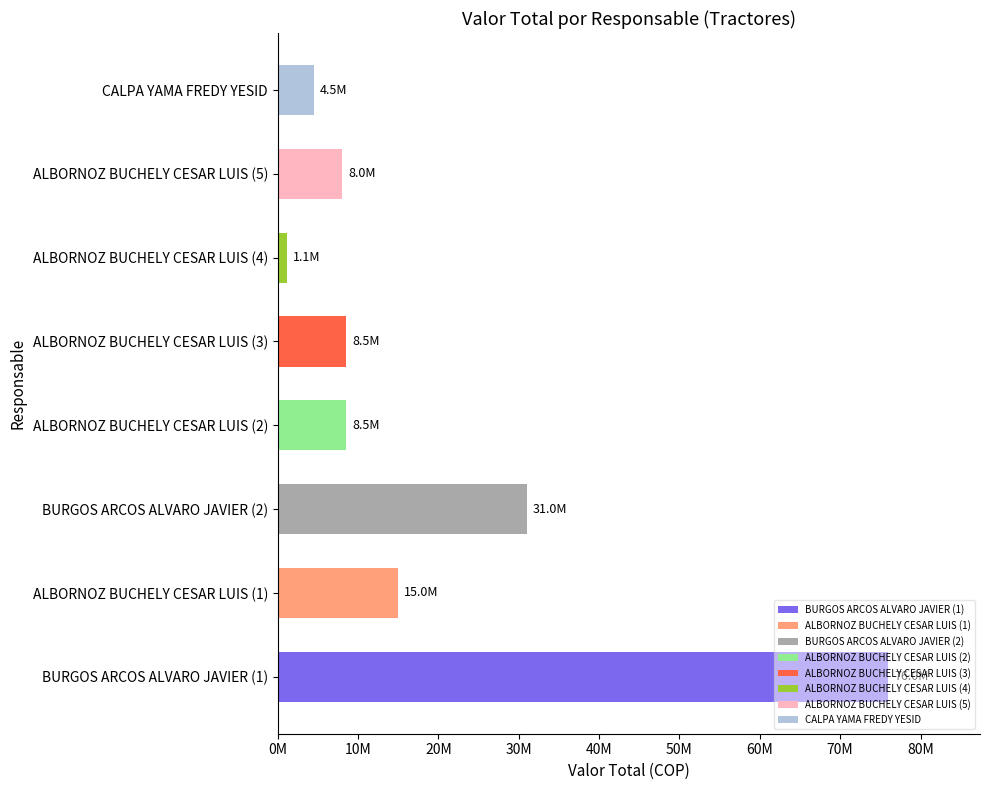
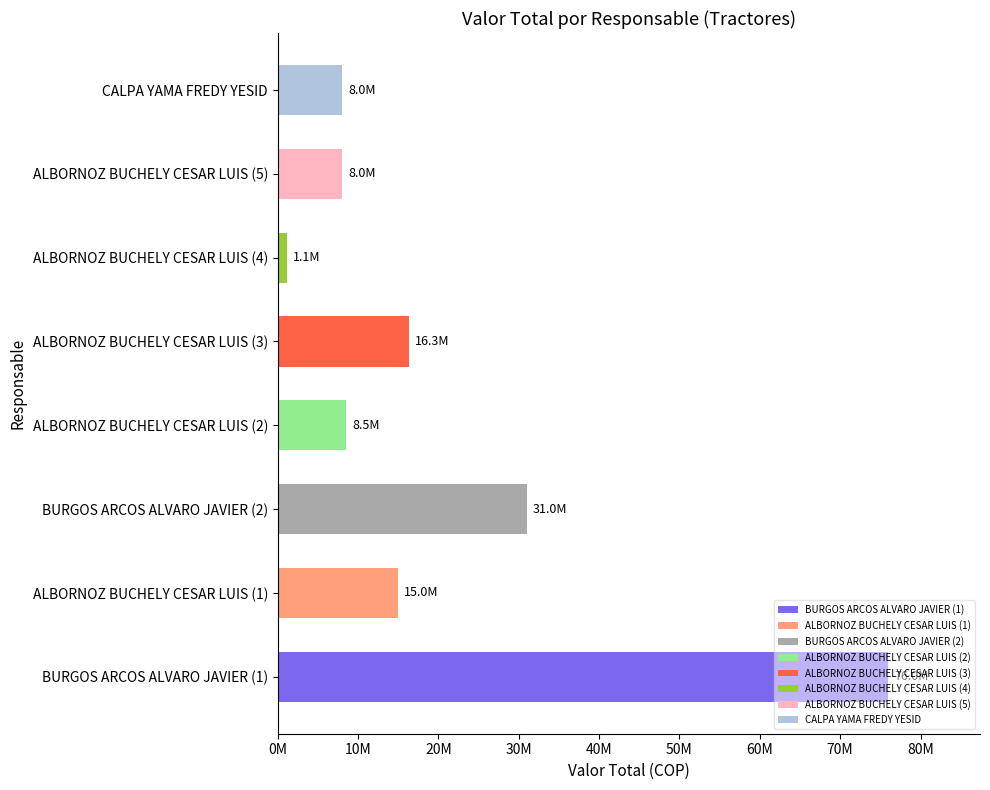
  {
-   "CALPA YAMA FREDY YESID": "4.5M",
+   "CALPA YAMA FREDY YESID": "8.0M",
    "ALBORNOZ BUCHELY CESAR LUIS (5)": "8.0M",
    "ALBORNOZ BUCHELY CESAR LUIS (4)": "1.1M",
-   "ALBORNOZ BUCHELY CESAR LUIS (3)": "8.5M",
+   "ALBORNOZ BUCHELY CESAR LUIS (3)": "16.3M",
    "ALBORNOZ BUCHELY CESAR LUIS (2)": "8.5M",
    "BURGOS ARCOS ALVARO JAVIER (2)": "31.0M",
    "ALBORNOZ BUCHELY CESAR LUIS (1)": "15.0M"
  }
